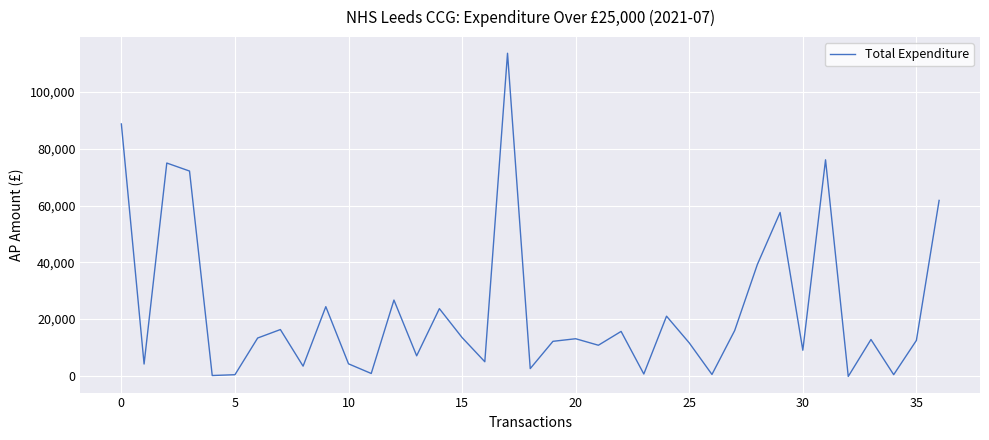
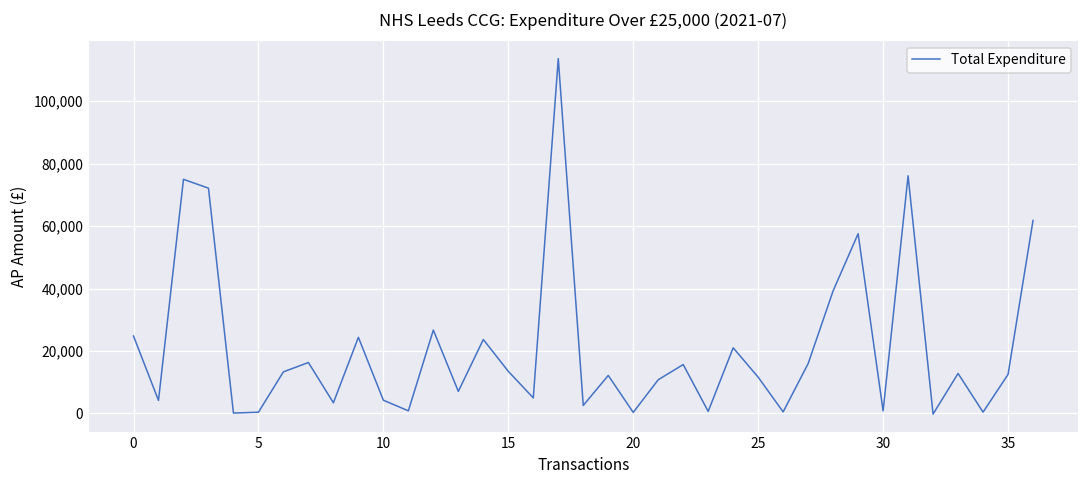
  {
-   "0": "89,000",
+   "0": "25,000",
    "5": "0",
    "10": "4,000",
    "15": "14,000",
-   "20": "13,000",
+   "20": "0",
    "25": "12,000",
-   "30": "9,000",
+   "30": "1,000",
    "35": "13,000"
  }
